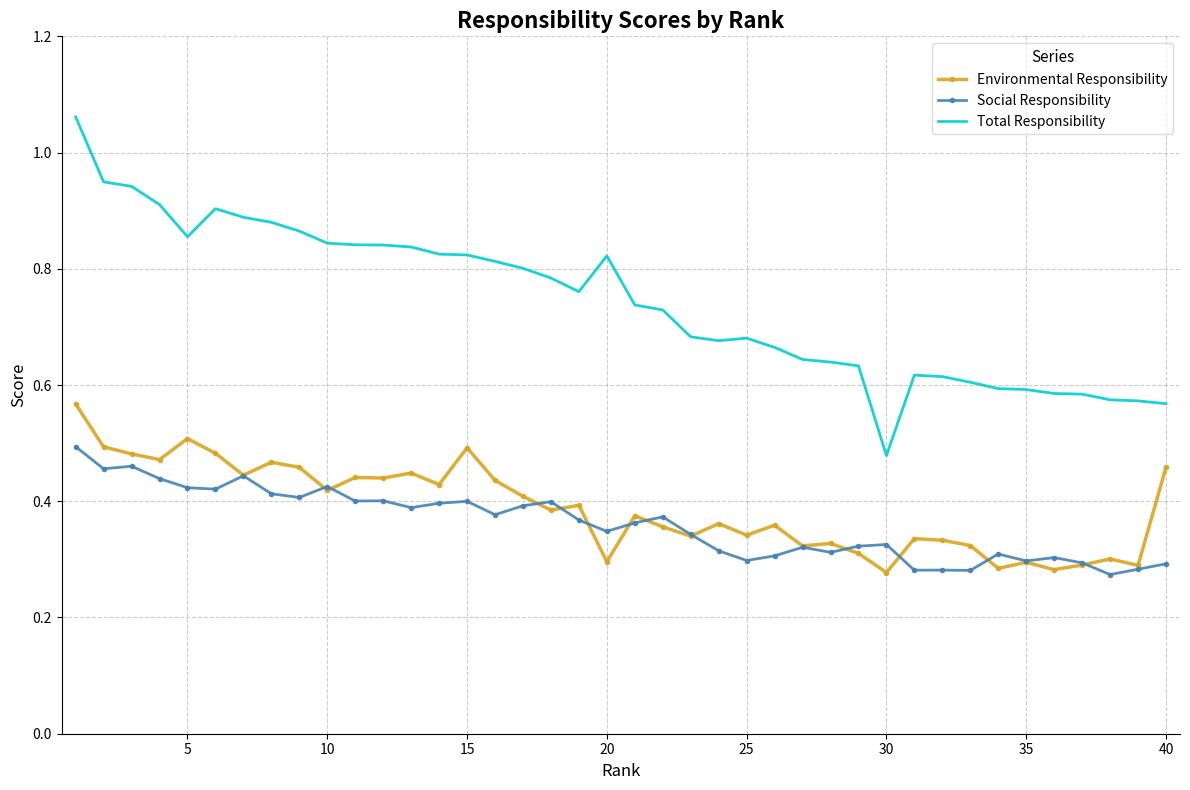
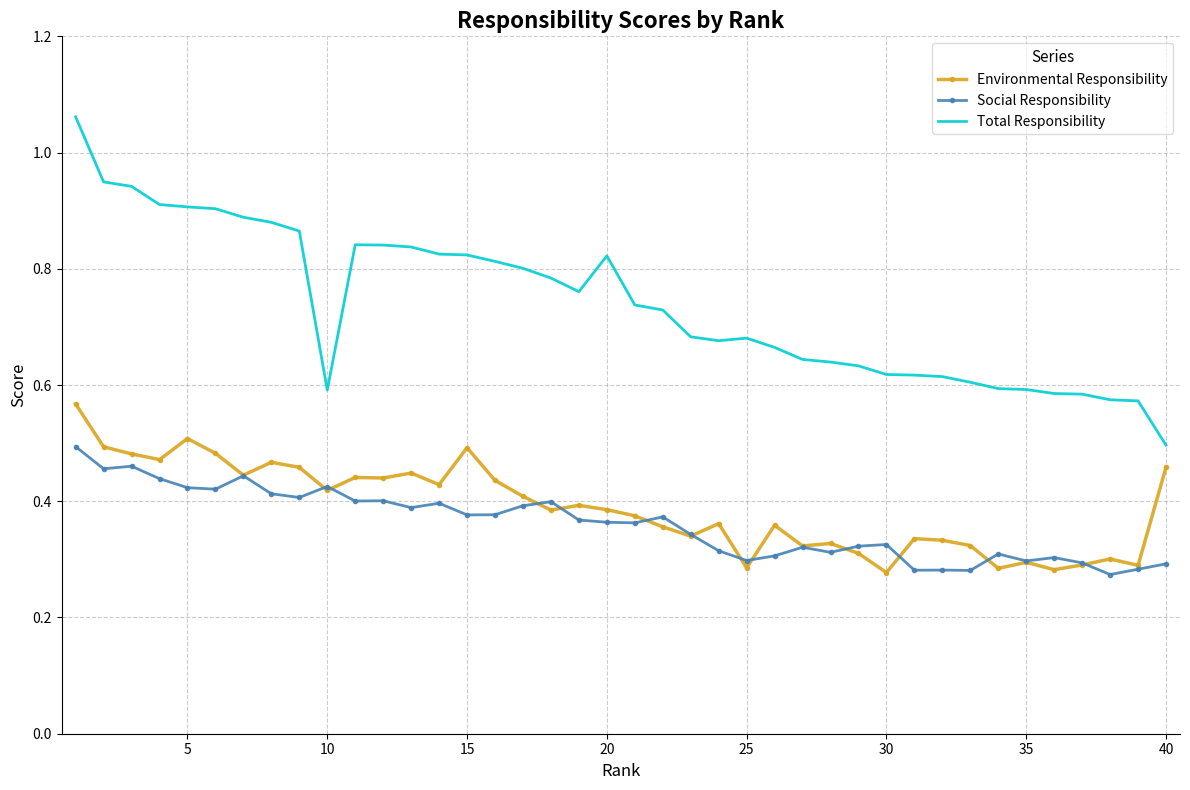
  {
    "Environmental Responsibility": {
      "5": 0.51,
      "10": 0.42,
      "15": 0.49,
-     "20": 0.30,
-     "25": 0.34,
+     "20": 0.39,
+     "25": 0.29,
      "30": 0.28,
      "40": 0.46
    },
    "Social Responsibility": {
      "5": 0.42,
      "10": 0.43,
-     "15": 0.40,
-     "20": 0.35,
+     "15": 0.38,
+     "20": 0.36,
      "25": 0.30,
      "30": 0.33,
      "40": 0.29
    },
    "Total Responsibility": {
-     "5": 0.86,
-     "10": 0.84,
+     "5": 0.91,
+     "10": 0.59,
      "15": 0.82,
      "20": 0.82,
      "25": 0.68,
-     "30": 0.48,
+     "30": 0.62,
      "35": 0.59,
-     "40": 0.57
+     "40": 0.50
    }
  }
